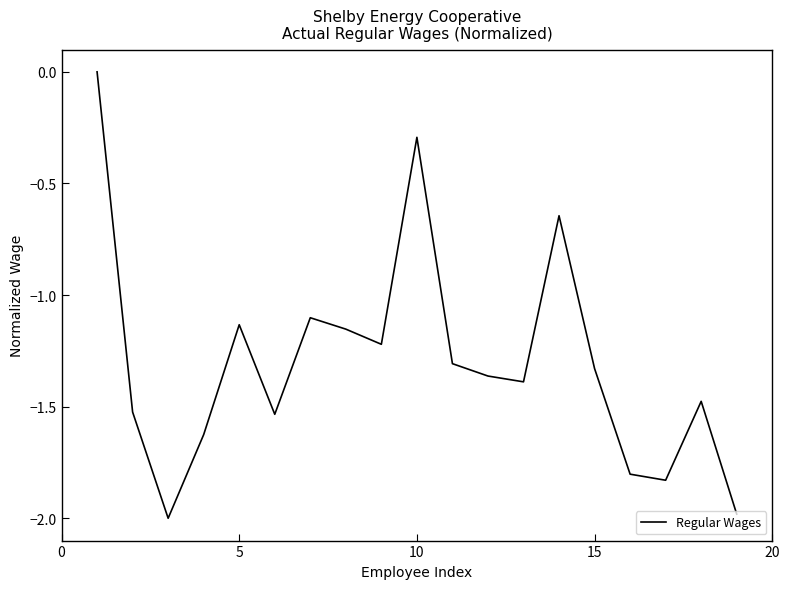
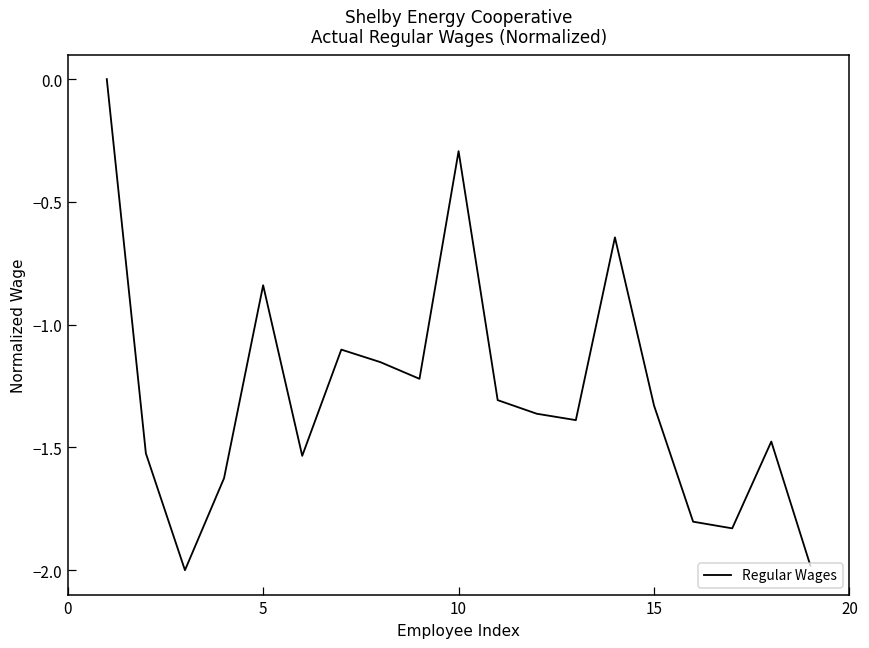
  {
-   "5": -1.13,
+   "5": -0.84,
    "10": -0.29,
    "15": -1.33
  }
